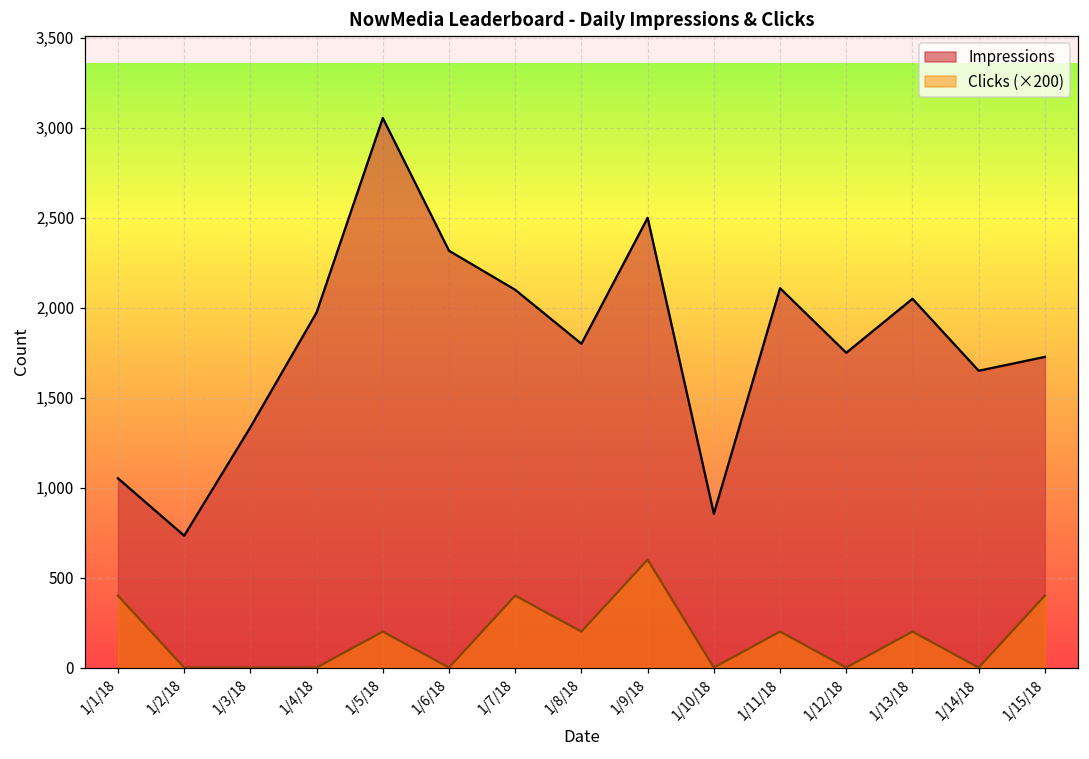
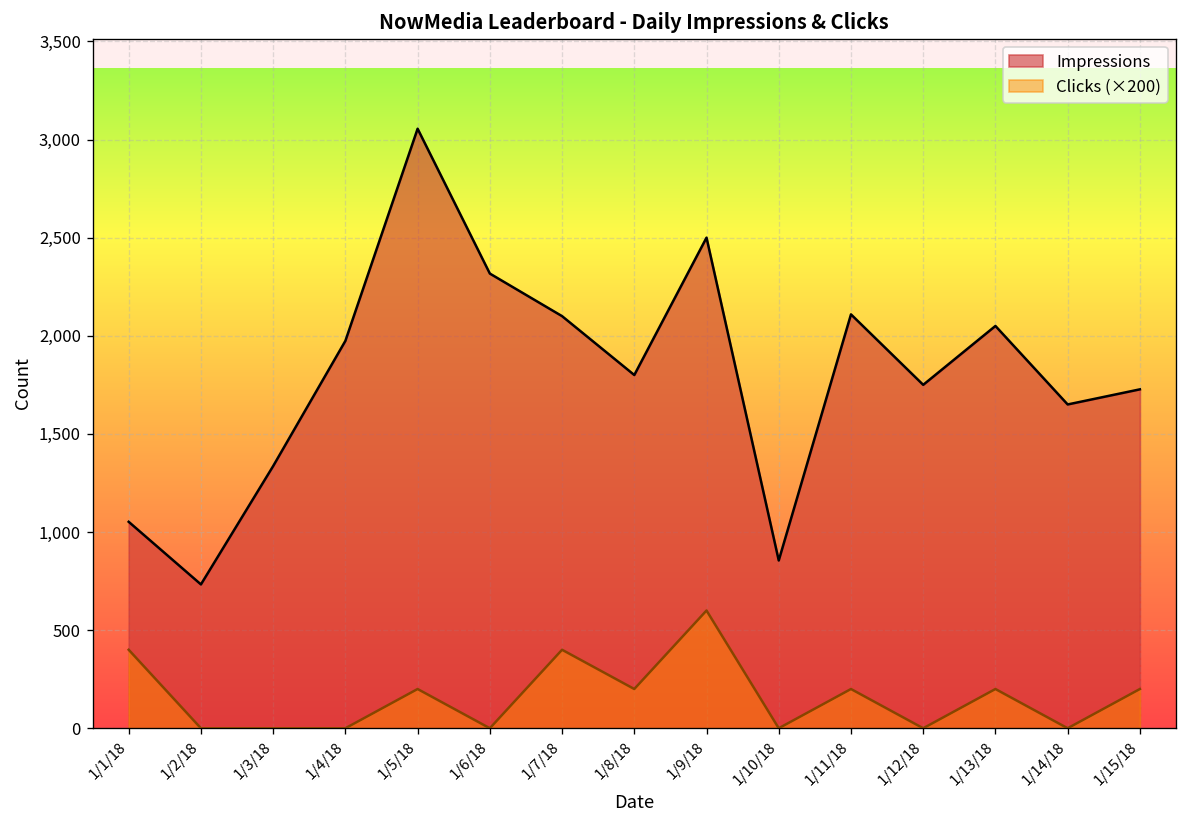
  {
    "Impressions": {
      "1/1/18": "1,050",
      "1/2/18": "730",
      "1/3/18": "1,340",
      "1/4/18": "1,970",
      "1/5/18": "3,060",
      "1/6/18": "2,320",
      "1/7/18": "2,100",
      "1/8/18": "1,800",
      "1/9/18": "2,500",
      "1/10/18": "860",
      "1/11/18": "2,110",
      "1/12/18": "1,750",
      "1/13/18": "2,050",
      "1/14/18": "1,650",
      "1/15/18": "1,730"
    },
    "Clicks (×200)": {
      "1/1/18": "400",
      "1/2/18": "0",
      "1/3/18": "0",
      "1/4/18": "0",
      "1/5/18": "200",
      "1/6/18": "0",
      "1/7/18": "400",
      "1/8/18": "200",
      "1/9/18": "600",
      "1/10/18": "0",
      "1/11/18": "200",
      "1/12/18": "0",
      "1/13/18": "200",
      "1/14/18": "0",
-     "1/15/18": "400"
+     "1/15/18": "200"
    }
  }
